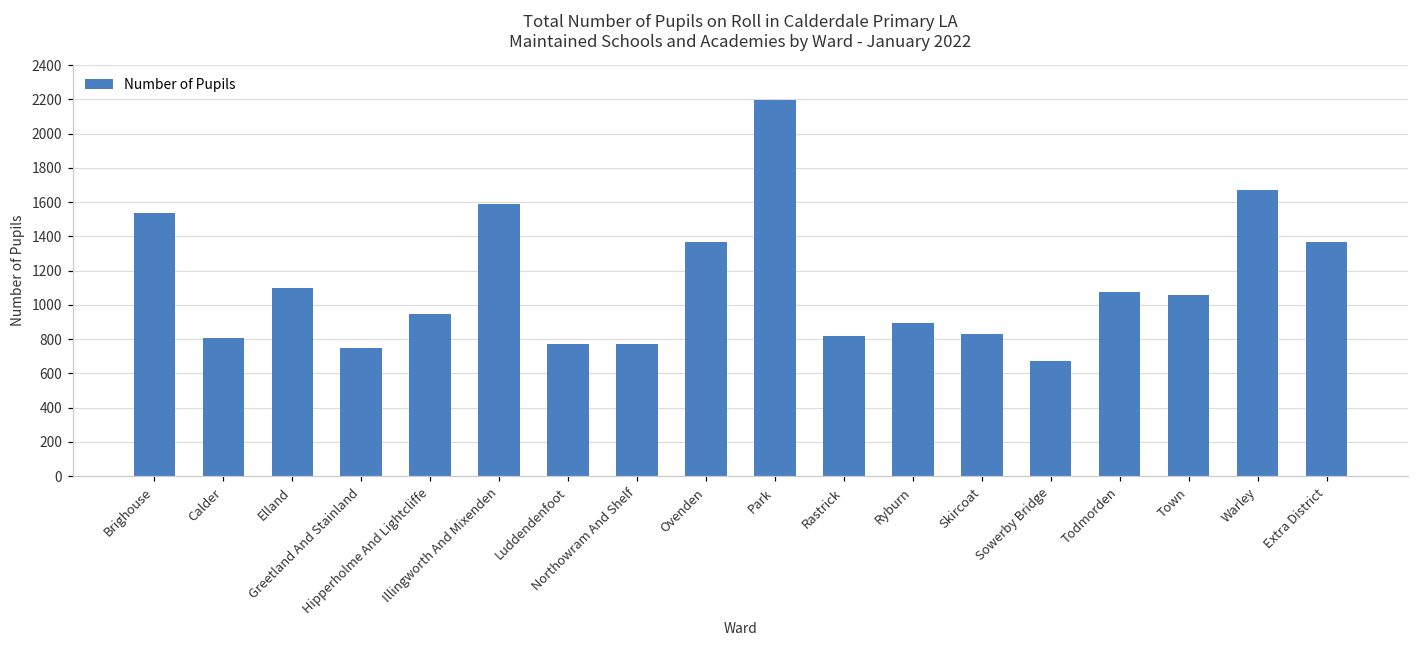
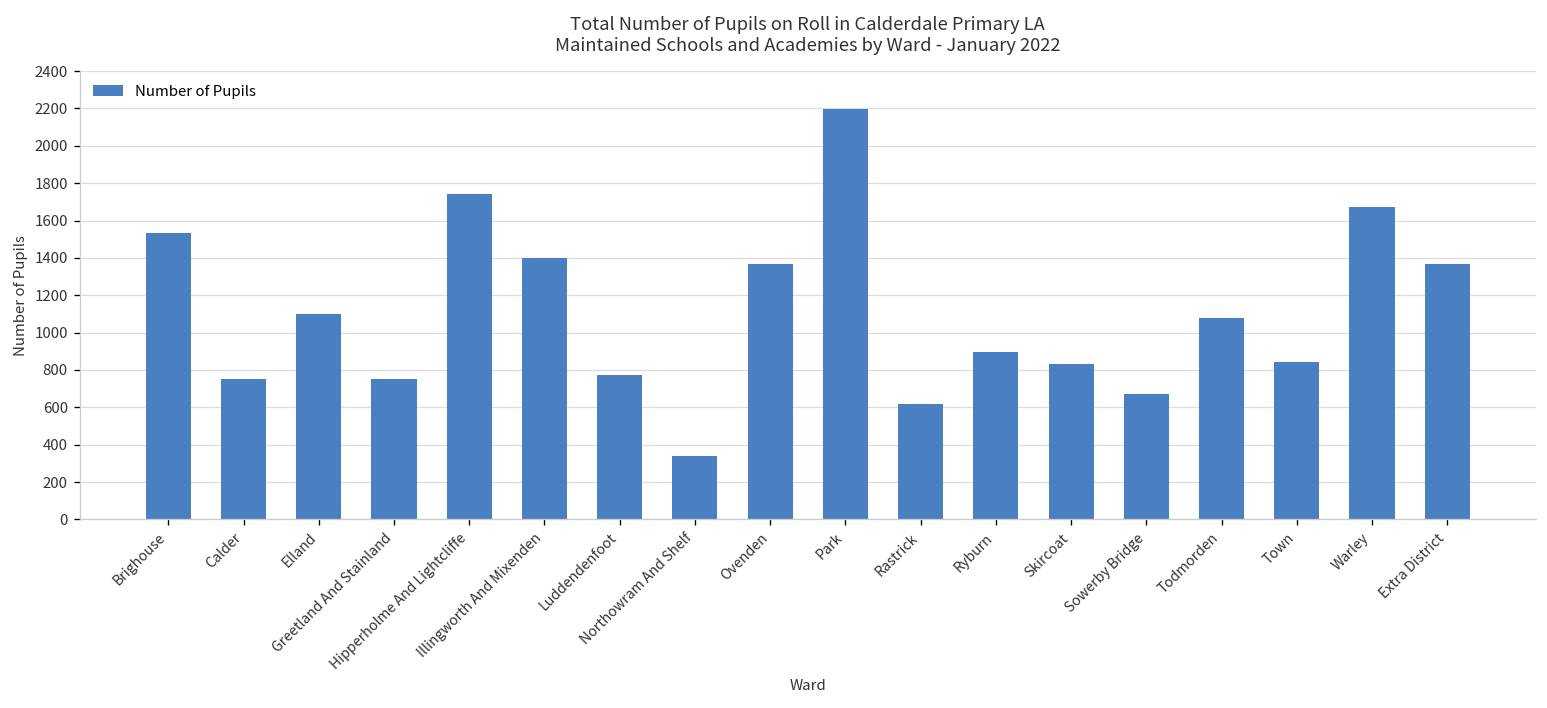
  {
    "Brighouse": 1540,
-   "Calder": 810,
+   "Calder": 750,
    "Elland": 1100,
    "Greetland And Stainland": 750,
-   "Hipperholme And Lightcliffe": 950,
-   "Illingworth And Mixenden": 1590,
+   "Hipperholme And Lightcliffe": 1740,
+   "Illingworth And Mixenden": 1400,
    "Luddendenfoot": 770,
-   "Northowram And Shelf": 770,
+   "Northowram And Shelf": 340,
    "Ovenden": 1370,
    "Park": 2200,
-   "Rastrick": 820,
+   "Rastrick": 620,
    "Ryburn": 890,
    "Skircoat": 830,
    "Sowerby Bridge": 670,
    "Todmorden": 1080,
-   "Town": 1060,
+   "Town": 840,
    "Warley": 1670,
    "Extra District": 1370
  }
